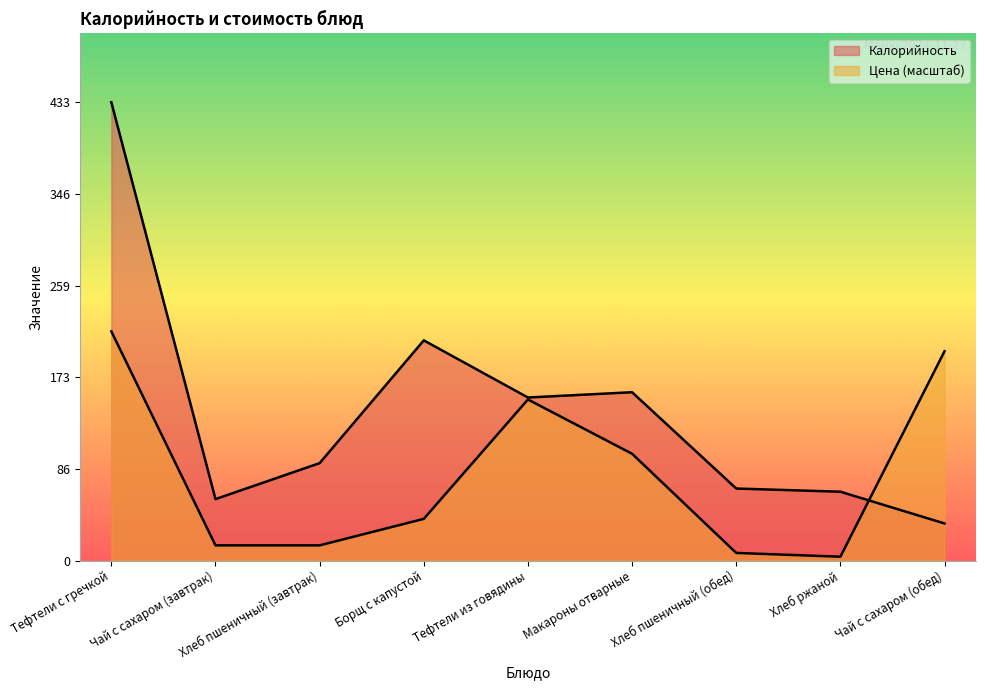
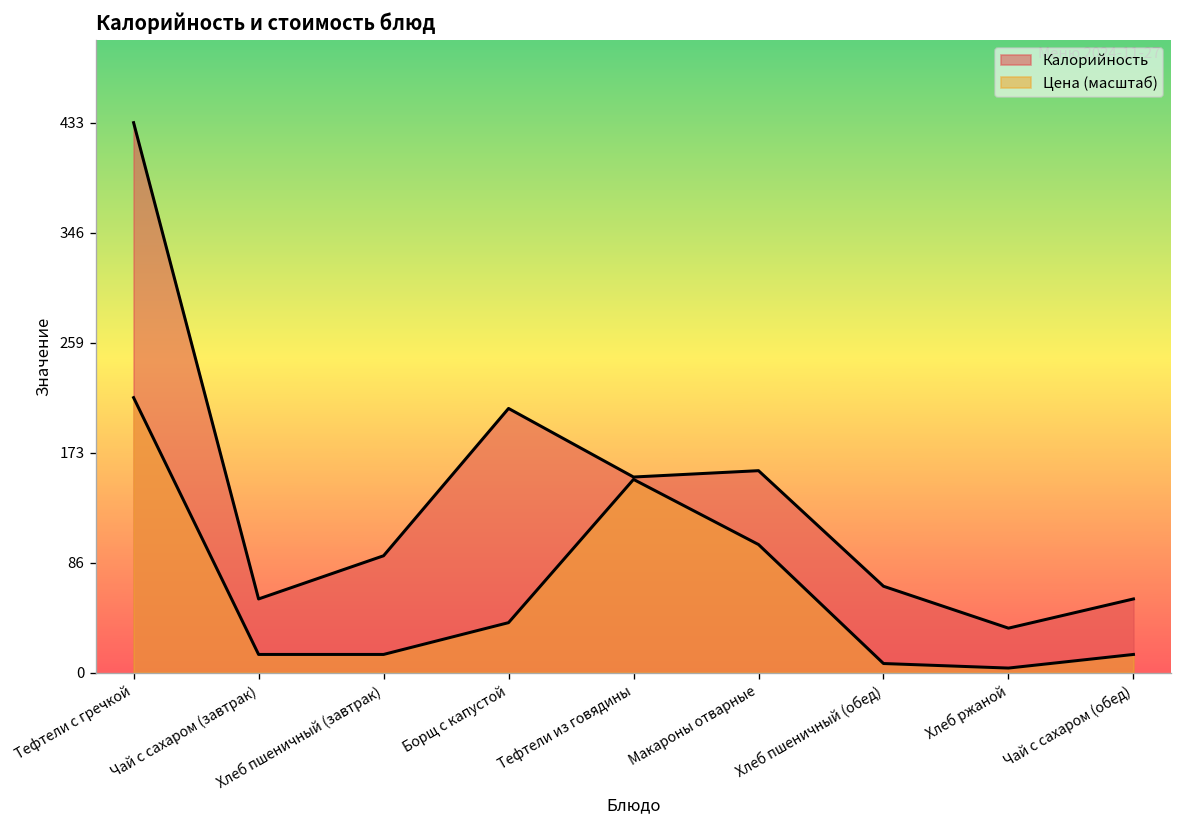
  {
    "Калорийность": {
      "Тефтели с гречкой": 433,
      "Чай с сахаром (завтрак)": 58,
      "Хлеб пшеничный (завтрак)": 92,
      "Борщ с капустой": 208,
      "Макароны отварные": 159,
      "Хлеб пшеничный (обед)": 68,
-     "Хлеб ржаной": 65,
-     "Чай с сахаром (обед)": 35
+     "Хлеб ржаной": 35,
+     "Чай с сахаром (обед)": 58
    },
    "Цена (масштаб)": {
      "Тефтели с гречкой": 217,
      "Чай с сахаром (завтрак)": 14,
      "Хлеб пшеничный (завтрак)": 14,
      "Борщ с капустой": 39,
      "Макароны отварные": 101,
      "Хлеб пшеничный (обед)": 7,
      "Хлеб ржаной": 4,
-     "Чай с сахаром (обед)": 198
+     "Чай с сахаром (обед)": 14
    }
  }
